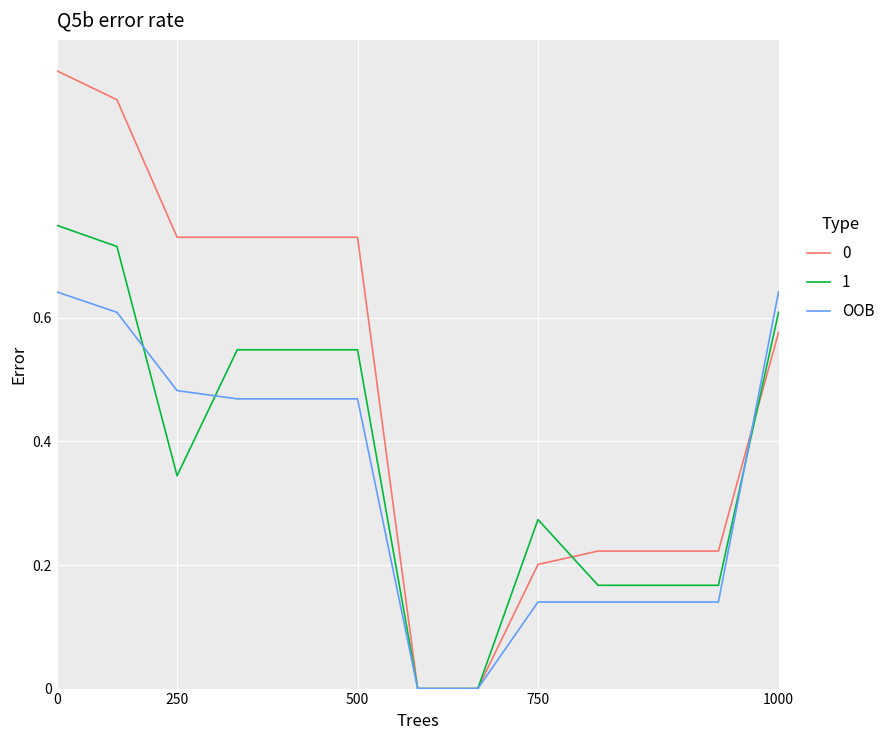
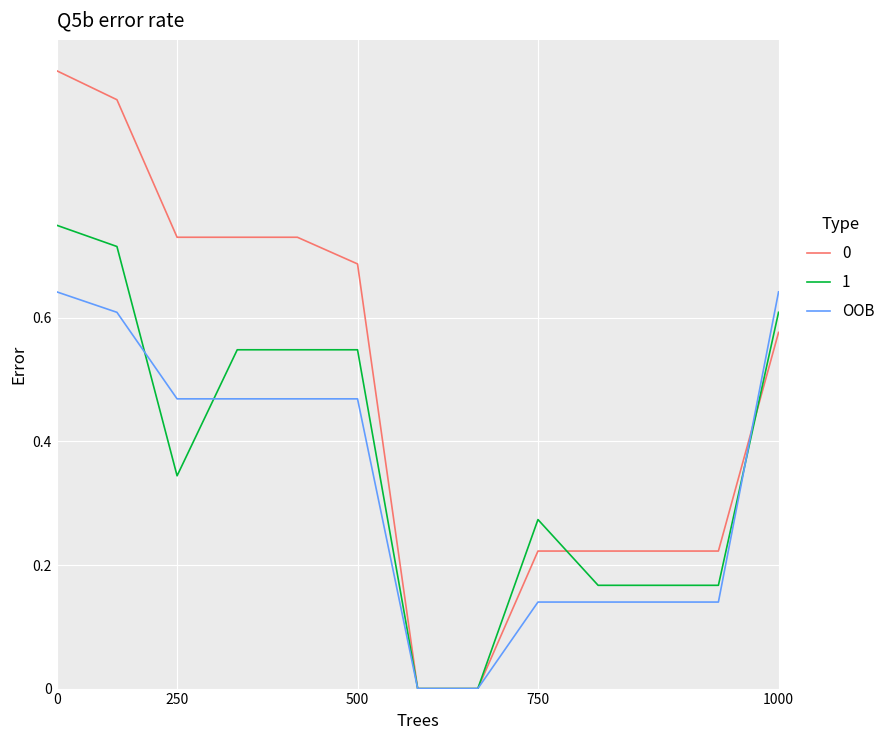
  {
    "0": {
      "0": 1.00,
      "250": 0.73,
-     "500": 0.73,
-     "750": 0.20,
+     "500": 0.69,
+     "750": 0.22,
      "1000": 0.58
    },
    "1": {
      "0": 0.75,
      "250": 0.34,
      "500": 0.55,
      "750": 0.27,
      "1000": 0.61
    },
    "OOB": {
      "0": 0.64,
-     "250": 0.48,
+     "250": 0.47,
      "500": 0.47,
      "750": 0.14,
      "1000": 0.64
    }
  }
